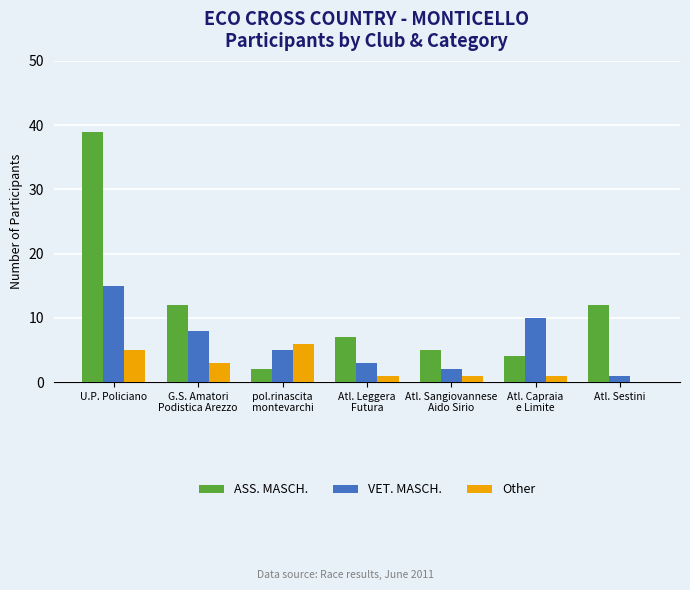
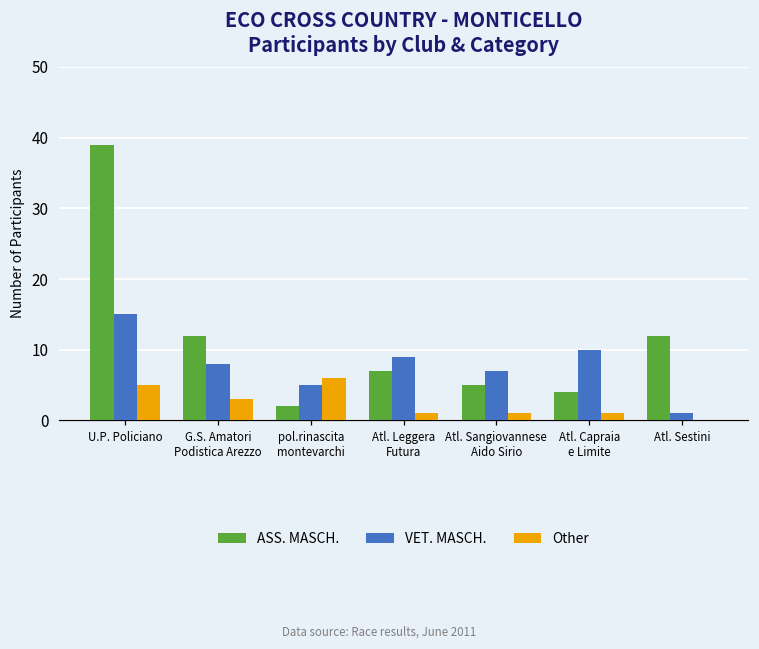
  {
    "ASS. MASCH.": {
      "U.P. Policiano": 39,
      "G.S. Amatori Podistica Arezzo": 12,
      "pol.rinascita montevarchi": 2,
      "Atl. Leggera Futura": 7,
      "Atl. Sangiovannese Aido Sirio": 5,
      "Atl. Capraia e Limite": 4,
      "Atl. Sestini": 12
    },
    "VET. MASCH.": {
      "U.P. Policiano": 15,
      "G.S. Amatori Podistica Arezzo": 8,
      "pol.rinascita montevarchi": 5,
-     "Atl. Leggera Futura": 3,
-     "Atl. Sangiovannese Aido Sirio": 2,
+     "Atl. Leggera Futura": 9,
+     "Atl. Sangiovannese Aido Sirio": 7,
      "Atl. Capraia e Limite": 10,
      "Atl. Sestini": 1
    },
    "Other": {
      "U.P. Policiano": 5,
      "G.S. Amatori Podistica Arezzo": 3,
      "pol.rinascita montevarchi": 6,
      "Atl. Leggera Futura": 1,
      "Atl. Sangiovannese Aido Sirio": 1,
      "Atl. Capraia e Limite": 1,
      "Atl. Sestini": 0
    }
  }
